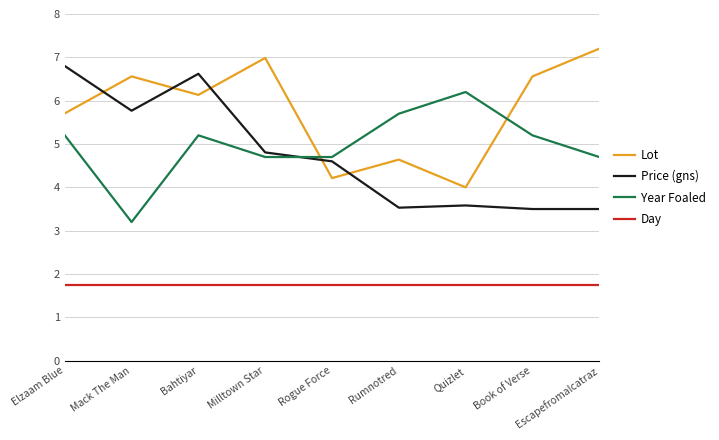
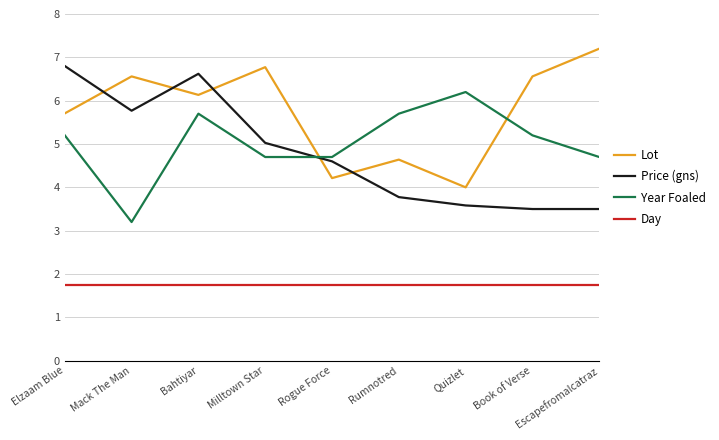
  {
    "Lot": {
      "Elzaam Blue": 5.7,
      "Mack The Man": 6.6,
      "Bahtiyar": 6.1,
-     "Milltown Star": 7.0,
+     "Milltown Star": 6.8,
      "Rogue Force": 4.2,
      "Rumnotred": 4.6,
      "Quizlet": 4.0,
      "Book of Verse": 6.6,
      "Escapefromalcatraz": 7.2
    },
    "Price (gns)": {
      "Elzaam Blue": 6.8,
      "Mack The Man": 5.8,
      "Bahtiyar": 6.6,
-     "Milltown Star": 4.8,
+     "Milltown Star": 5.0,
      "Rogue Force": 4.6,
-     "Rumnotred": 3.5,
+     "Rumnotred": 3.8,
      "Quizlet": 3.6,
      "Book of Verse": 3.5,
      "Escapefromalcatraz": 3.5
    },
    "Year Foaled": {
      "Elzaam Blue": 5.2,
      "Mack The Man": 3.2,
-     "Bahtiyar": 5.2,
+     "Bahtiyar": 5.7,
      "Milltown Star": 4.7,
      "Rogue Force": 4.7,
      "Rumnotred": 5.7,
      "Quizlet": 6.2,
      "Book of Verse": 5.2,
      "Escapefromalcatraz": 4.7
    },
    "Day": {
      "Elzaam Blue": 1.8,
      "Mack The Man": 1.8,
      "Bahtiyar": 1.8,
      "Milltown Star": 1.8,
      "Rogue Force": 1.8,
      "Rumnotred": 1.8,
      "Quizlet": 1.8,
      "Book of Verse": 1.8,
      "Escapefromalcatraz": 1.8
    }
  }
